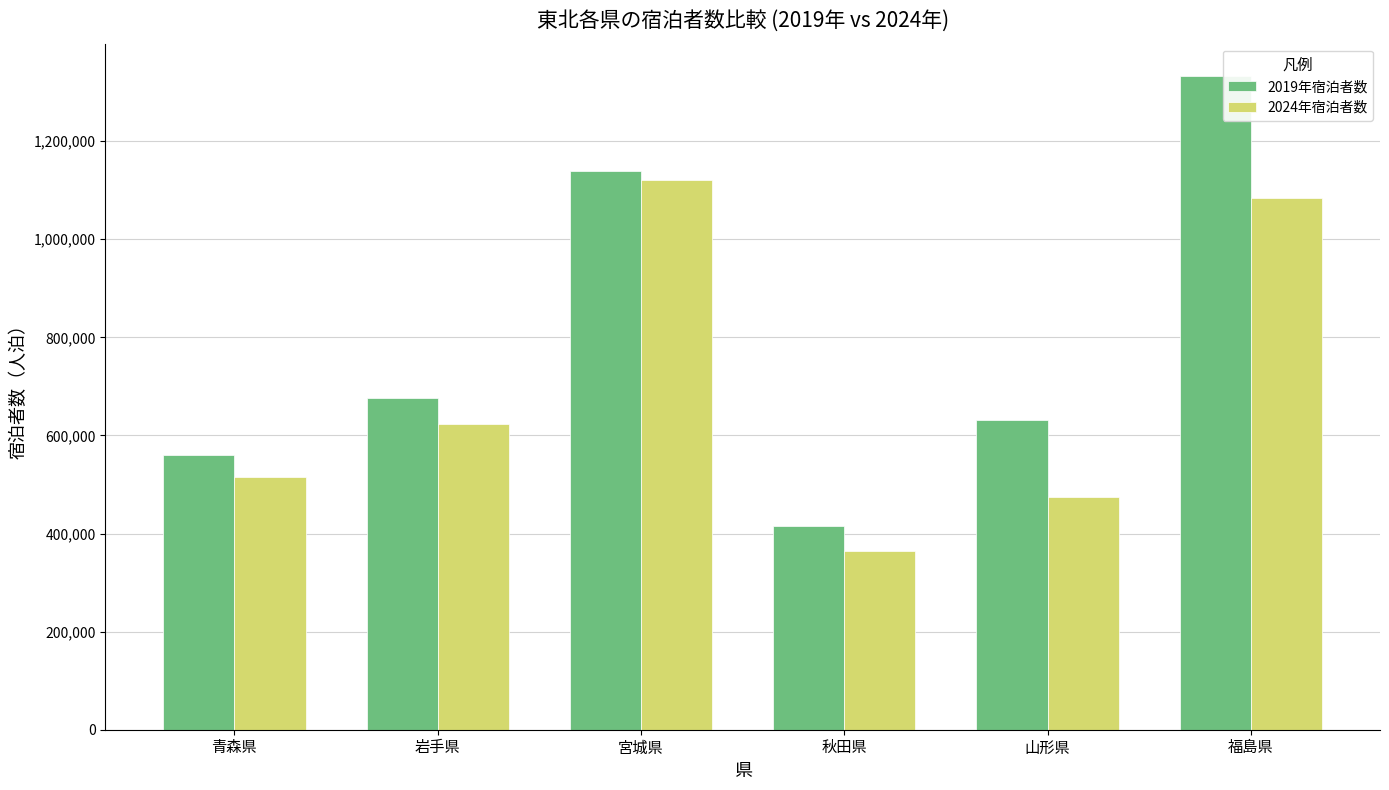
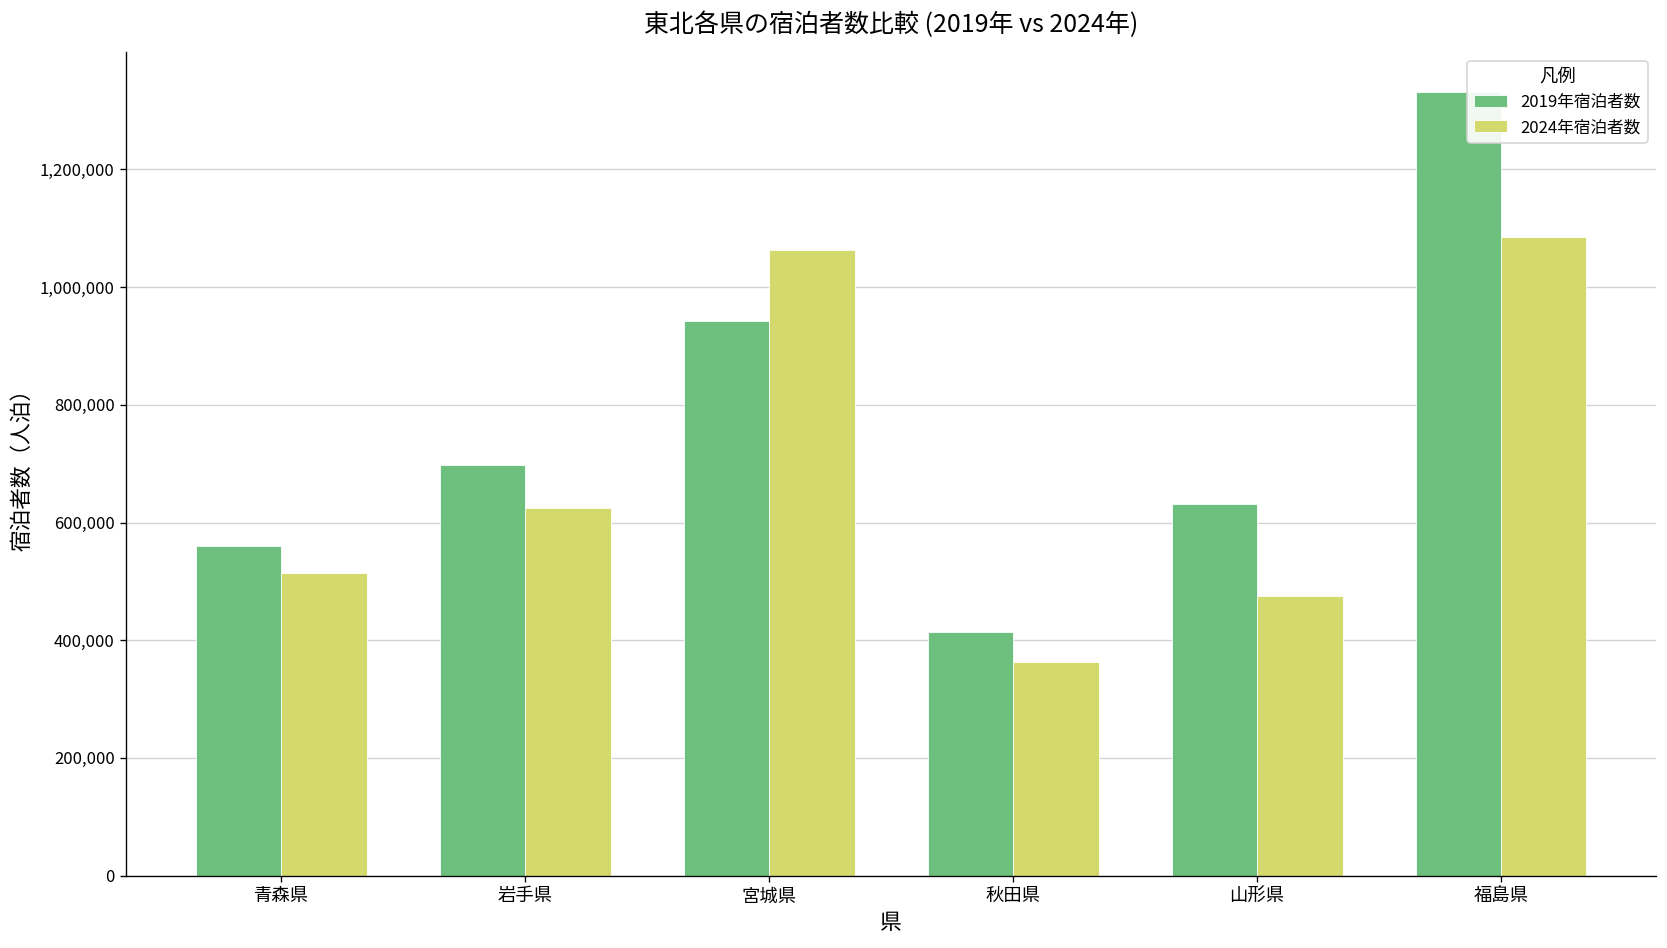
  {
    "2019年宿泊者数": {
      "青森県": "560,000",
-     "岩手県": "680,000",
-     "宮城県": "1,140,000",
+     "岩手県": "700,000",
+     "宮城県": "940,000",
      "秋田県": "410,000",
      "山形県": "630,000",
      "福島県": "1,330,000"
    },
    "2024年宿泊者数": {
      "青森県": "510,000",
      "岩手県": "620,000",
-     "宮城県": "1,120,000",
+     "宮城県": "1,060,000",
      "秋田県": "360,000",
      "山形県": "470,000",
      "福島県": "1,090,000"
    }
  }
